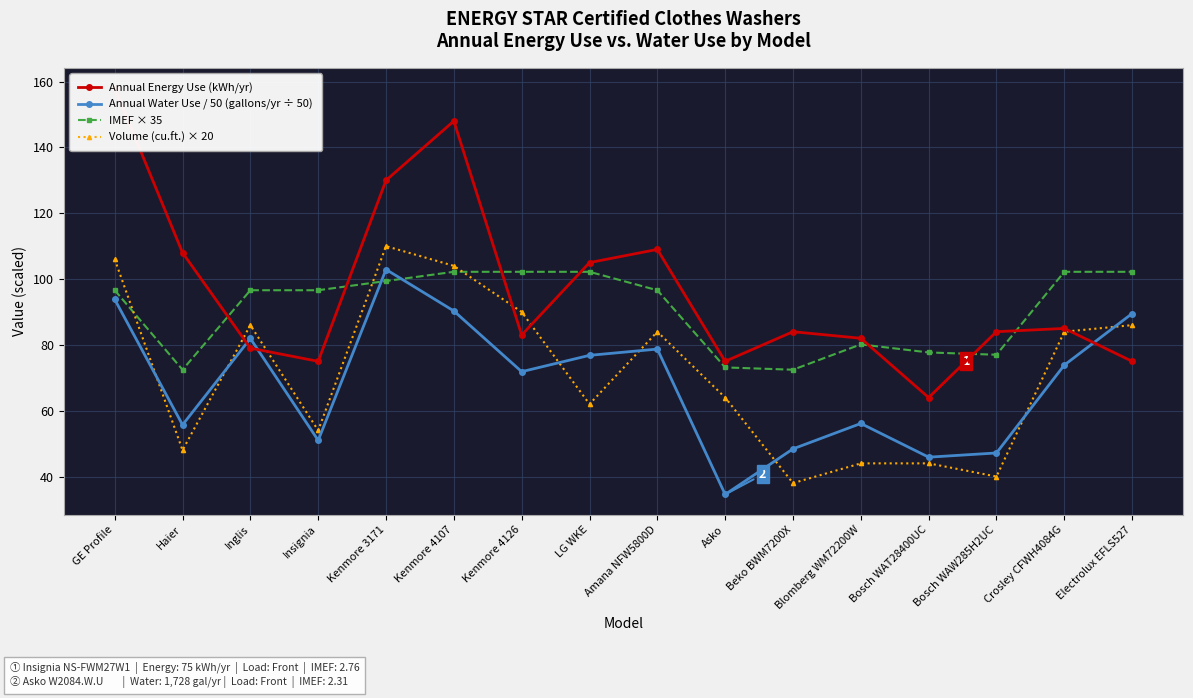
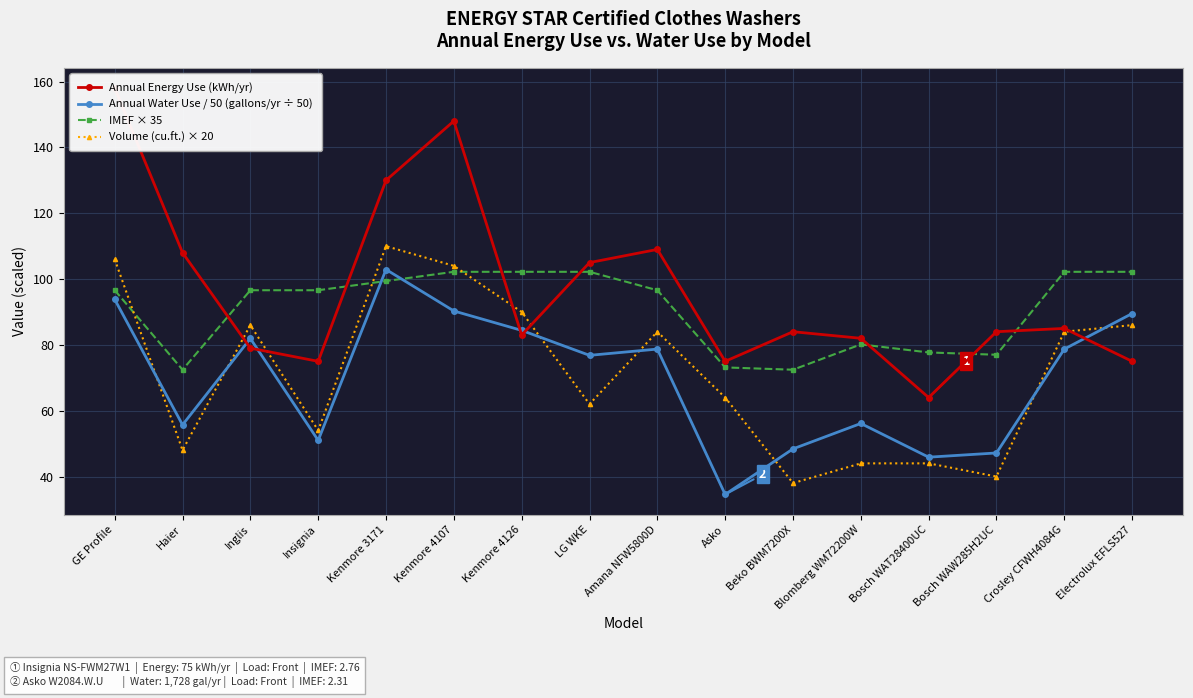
  {
    "Annual Energy Use (kWh/yr)": {
      "Haier": 108,
      "Inglis": 79,
      "Insignia": 75,
      "Kenmore 3171": 130,
      "Kenmore 4107": 148,
      "Kenmore 4126": 83,
      "LG WKE": 105,
      "Amana NFW5800D": 109,
      "Asko": 75,
      "Beko BWM7200X": 84,
      "Blomberg WM72200W": 82,
      "Bosch WAW285H2UC": 84,
      "Crosley CFWH4084G": 85,
      "Electrolux EFLS527": 75
    },
    "Annual Water Use / 50 (gallons/yr ÷ 50)": {
      "GE Profile": 94,
      "Haier": 56,
      "Inglis": 82,
      "Insignia": 51,
      "Kenmore 3171": 103,
      "Kenmore 4107": 90,
-     "Kenmore 4126": 72,
+     "Kenmore 4126": 84,
      "LG WKE": 77,
      "Amana NFW5800D": 79,
      "Beko BWM7200X": 48,
      "Blomberg WM72200W": 56,
      "Bosch WAT28400UC": 46,
      "Bosch WAW285H2UC": 47,
-     "Crosley CFWH4084G": 74,
+     "Crosley CFWH4084G": 79,
      "Electrolux EFLS527": 90
    },
    "IMEF × 35": {
      "GE Profile": 97,
      "Haier": 72,
      "Inglis": 97,
      "Insignia": 97,
      "Kenmore 3171": 99,
      "Kenmore 4107": 102,
      "Kenmore 4126": 102,
      "LG WKE": 102,
      "Amana NFW5800D": 97,
      "Asko": 73,
      "Beko BWM7200X": 72,
      "Blomberg WM72200W": 80,
      "Bosch WAW285H2UC": 77,
      "Crosley CFWH4084G": 102,
      "Electrolux EFLS527": 102
    },
    "Volume (cu.ft.) × 20": {
      "GE Profile": 106,
      "Haier": 48,
      "Inglis": 86,
      "Insignia": 54,
      "Kenmore 3171": 110,
      "Kenmore 4107": 104,
      "Kenmore 4126": 90,
      "LG WKE": 62,
      "Amana NFW5800D": 84,
      "Asko": 64,
      "Beko BWM7200X": 38,
      "Blomberg WM72200W": 44,
      "Bosch WAT28400UC": 44,
      "Bosch WAW285H2UC": 40,
      "Crosley CFWH4084G": 84,
      "Electrolux EFLS527": 86
    }
  }
